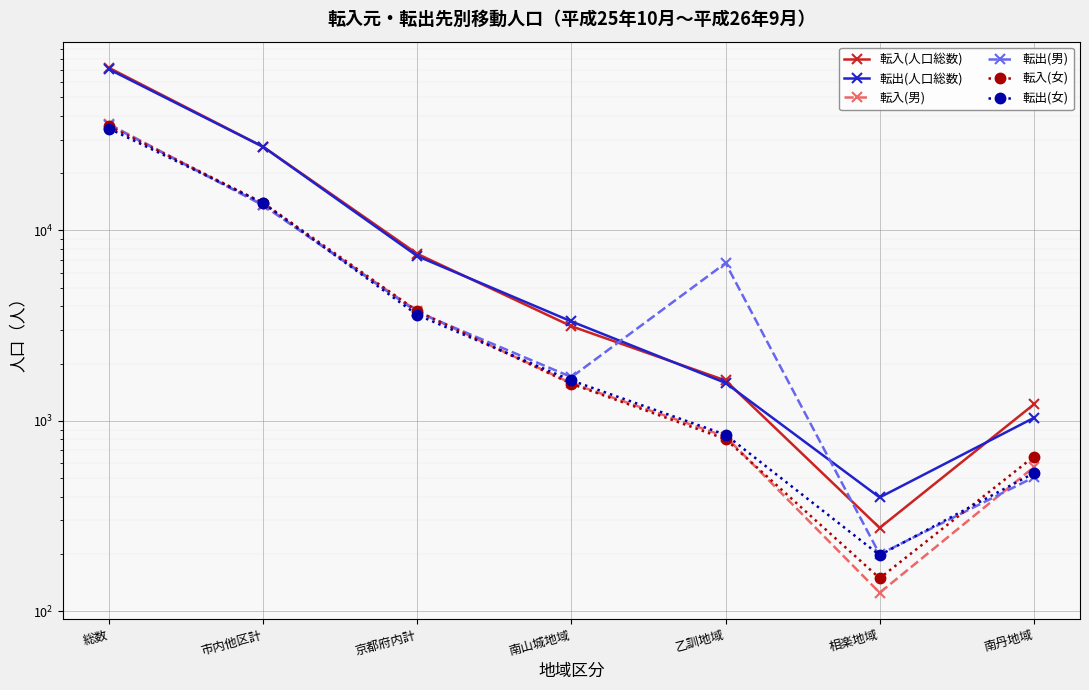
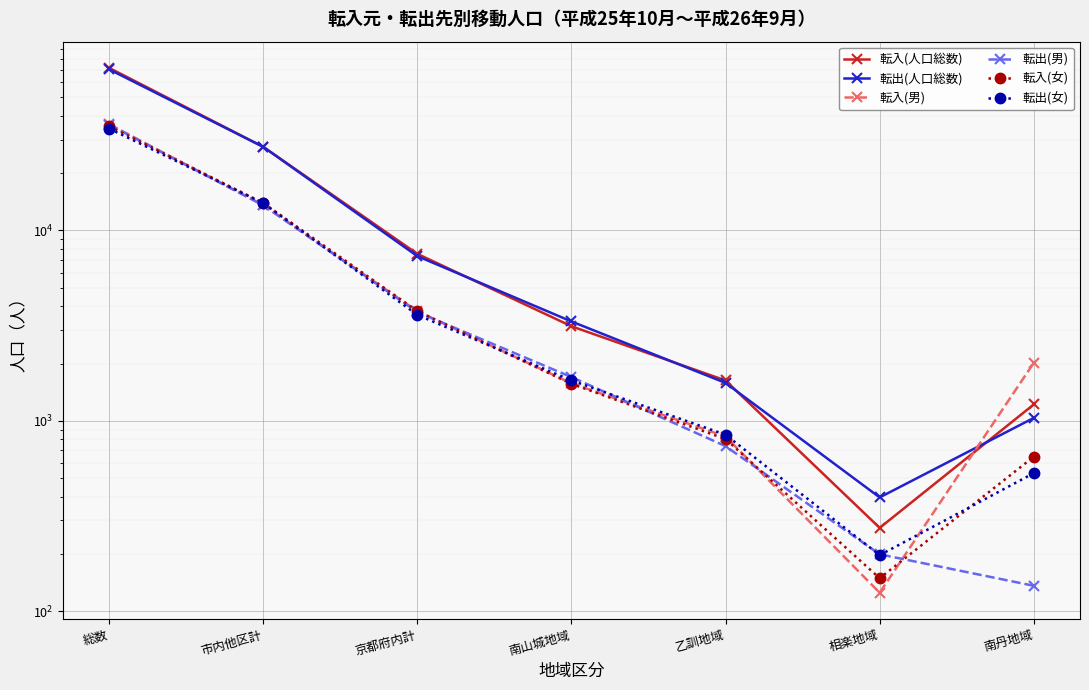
  {
    "転入(男)": {
      "相楽地域": 130,
-     "南丹地域": 570
+     "南丹地域": 2000
    },
    "転出(男)": {
      "南山城地域": 1700,
-     "乙訓地域": 6700,
-     "南丹地域": 510
+     "乙訓地域": 740,
+     "南丹地域": 140
    }
  }
